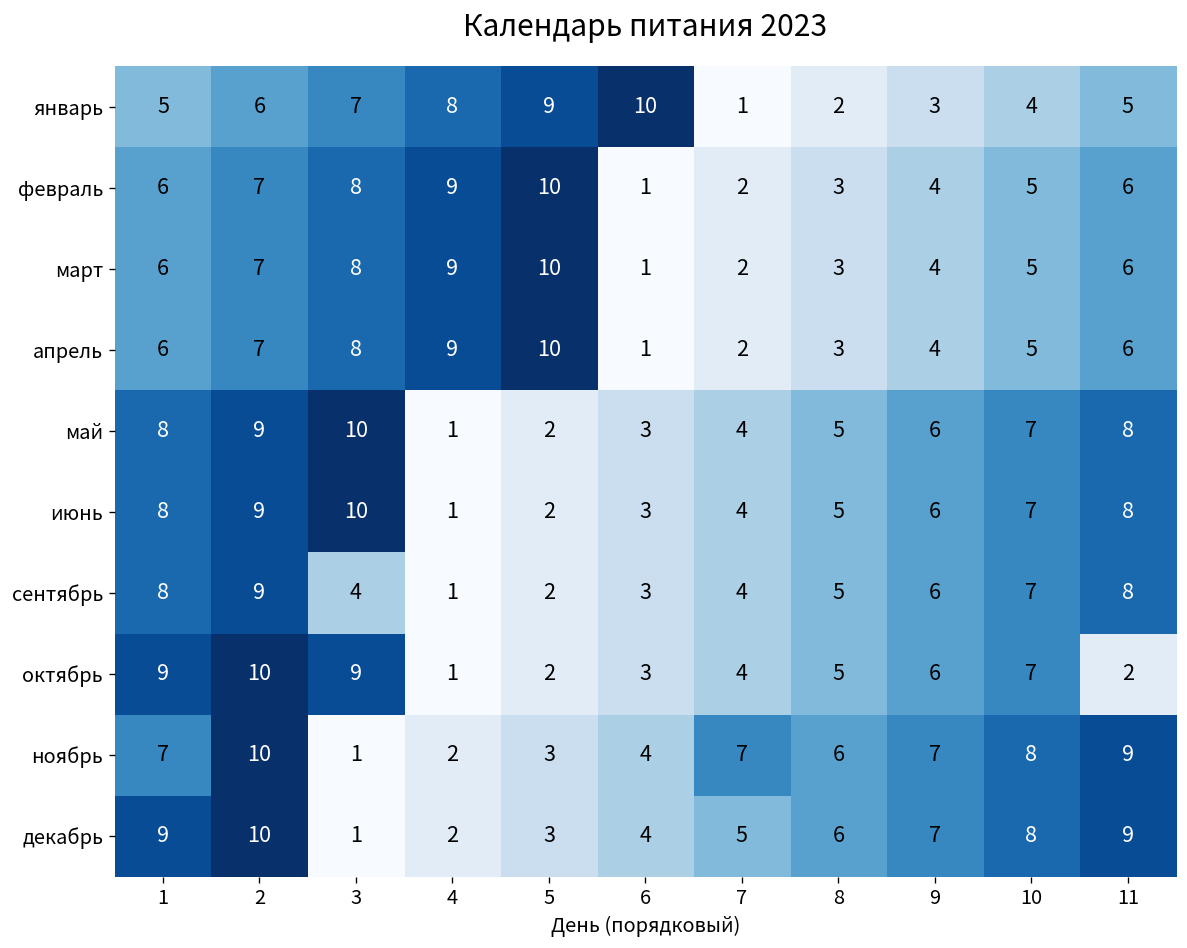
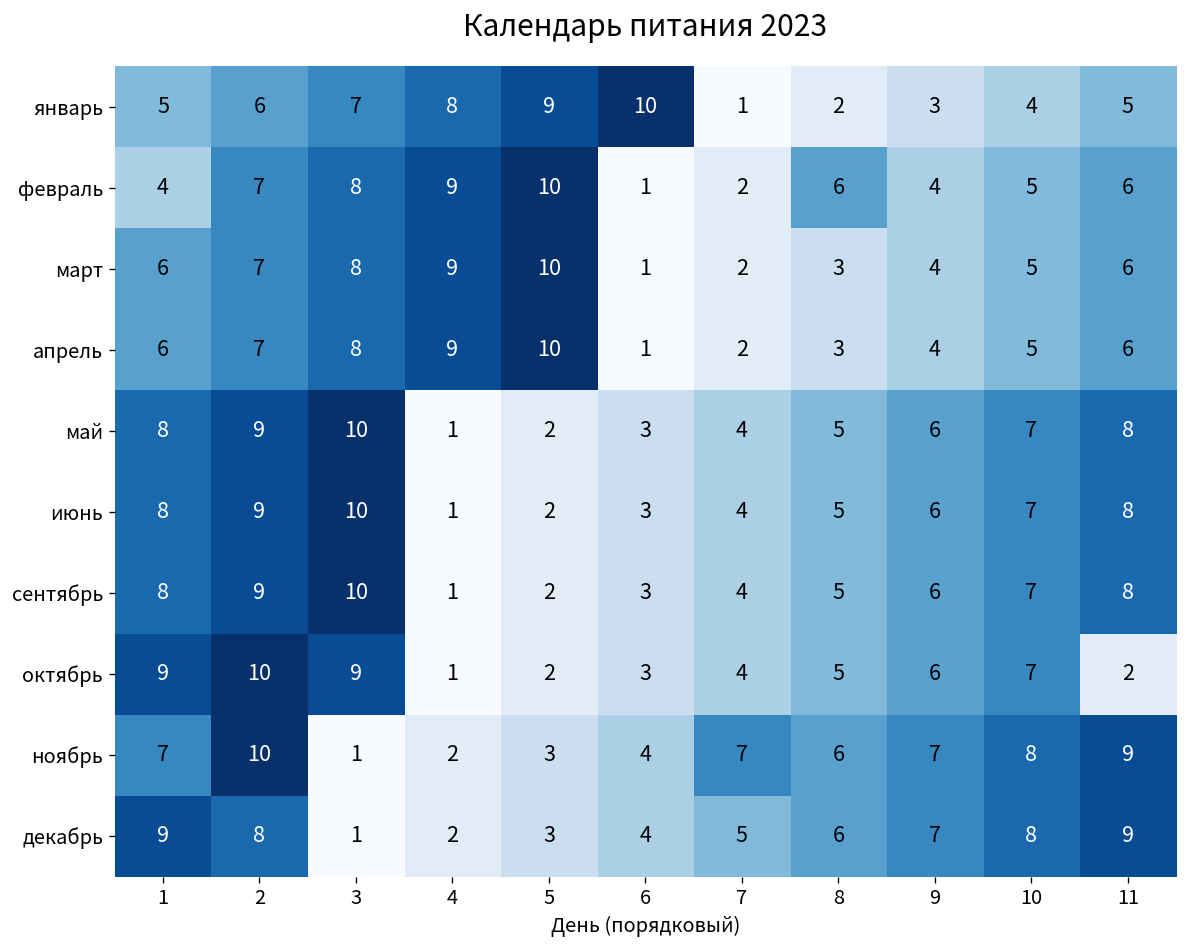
  {
    "январь": {
      "1": 5,
      "2": 6,
      "3": 7,
      "4": 8,
      "5": 9,
      "6": 10,
      "7": 1,
      "8": 2,
      "9": 3,
      "10": 4,
      "11": 5
    },
    "февраль": {
-     "1": 6,
+     "1": 4,
      "2": 7,
      "3": 8,
      "4": 9,
      "5": 10,
      "6": 1,
      "7": 2,
-     "8": 3,
+     "8": 6,
      "9": 4,
      "10": 5,
      "11": 6
    },
    "март": {
      "1": 6,
      "2": 7,
      "3": 8,
      "4": 9,
      "5": 10,
      "6": 1,
      "7": 2,
      "8": 3,
      "9": 4,
      "10": 5,
      "11": 6
    },
    "апрель": {
      "1": 6,
      "2": 7,
      "3": 8,
      "4": 9,
      "5": 10,
      "6": 1,
      "7": 2,
      "8": 3,
      "9": 4,
      "10": 5,
      "11": 6
    },
    "май": {
      "1": 8,
      "2": 9,
      "3": 10,
      "4": 1,
      "5": 2,
      "6": 3,
      "7": 4,
      "8": 5,
      "9": 6,
      "10": 7,
      "11": 8
    },
    "июнь": {
      "1": 8,
      "2": 9,
      "3": 10,
      "4": 1,
      "5": 2,
      "6": 3,
      "7": 4,
      "8": 5,
      "9": 6,
      "10": 7,
      "11": 8
    },
    "сентябрь": {
      "1": 8,
      "2": 9,
-     "3": 4,
+     "3": 10,
      "4": 1,
      "5": 2,
      "6": 3,
      "7": 4,
      "8": 5,
      "9": 6,
      "10": 7,
      "11": 8
    },
    "октябрь": {
      "1": 9,
      "2": 10,
      "3": 9,
      "4": 1,
      "5": 2,
      "6": 3,
      "7": 4,
      "8": 5,
      "9": 6,
      "10": 7,
      "11": 2
    },
    "ноябрь": {
      "1": 7,
      "2": 10,
      "3": 1,
      "4": 2,
      "5": 3,
      "6": 4,
      "7": 7,
      "8": 6,
      "9": 7,
      "10": 8,
      "11": 9
    },
    "декабрь": {
      "1": 9,
-     "2": 10,
+     "2": 8,
      "3": 1,
      "4": 2,
      "5": 3,
      "6": 4,
      "7": 5,
      "8": 6,
      "9": 7,
      "10": 8,
      "11": 9
    }
  }
